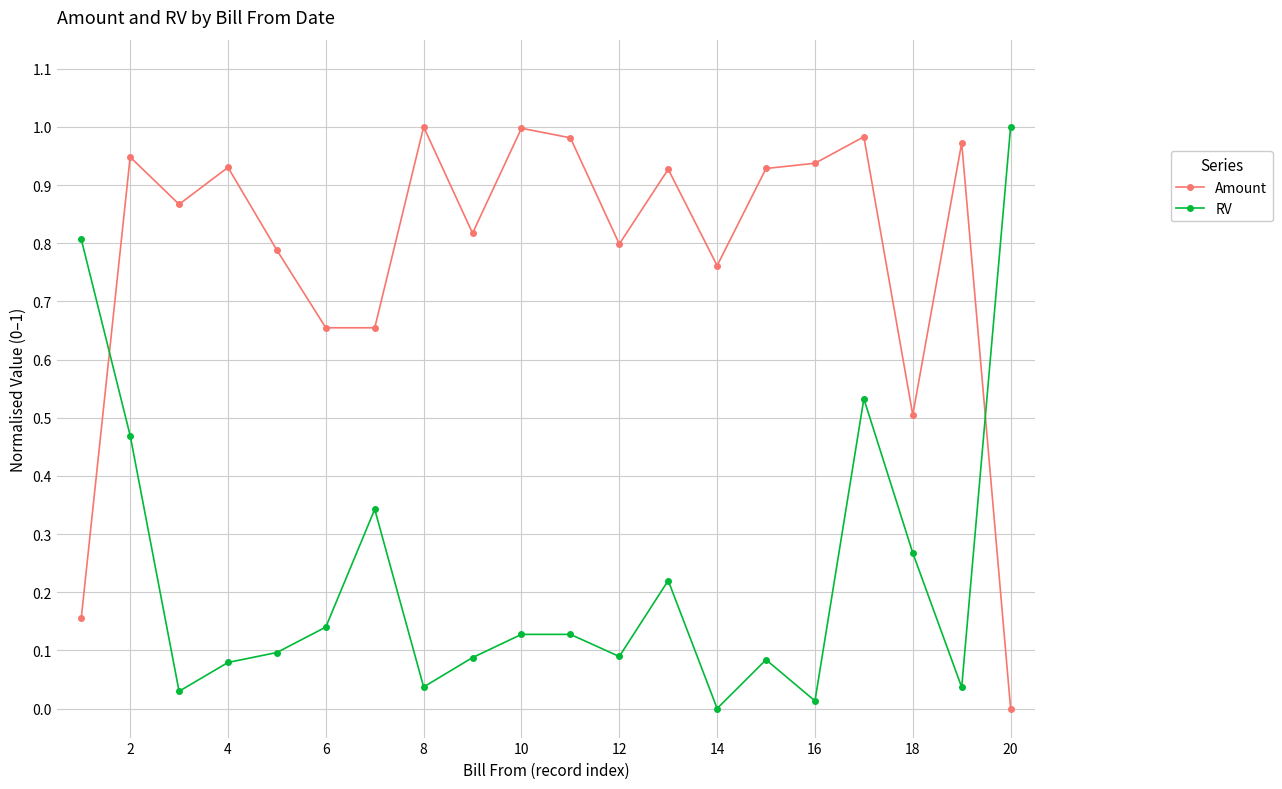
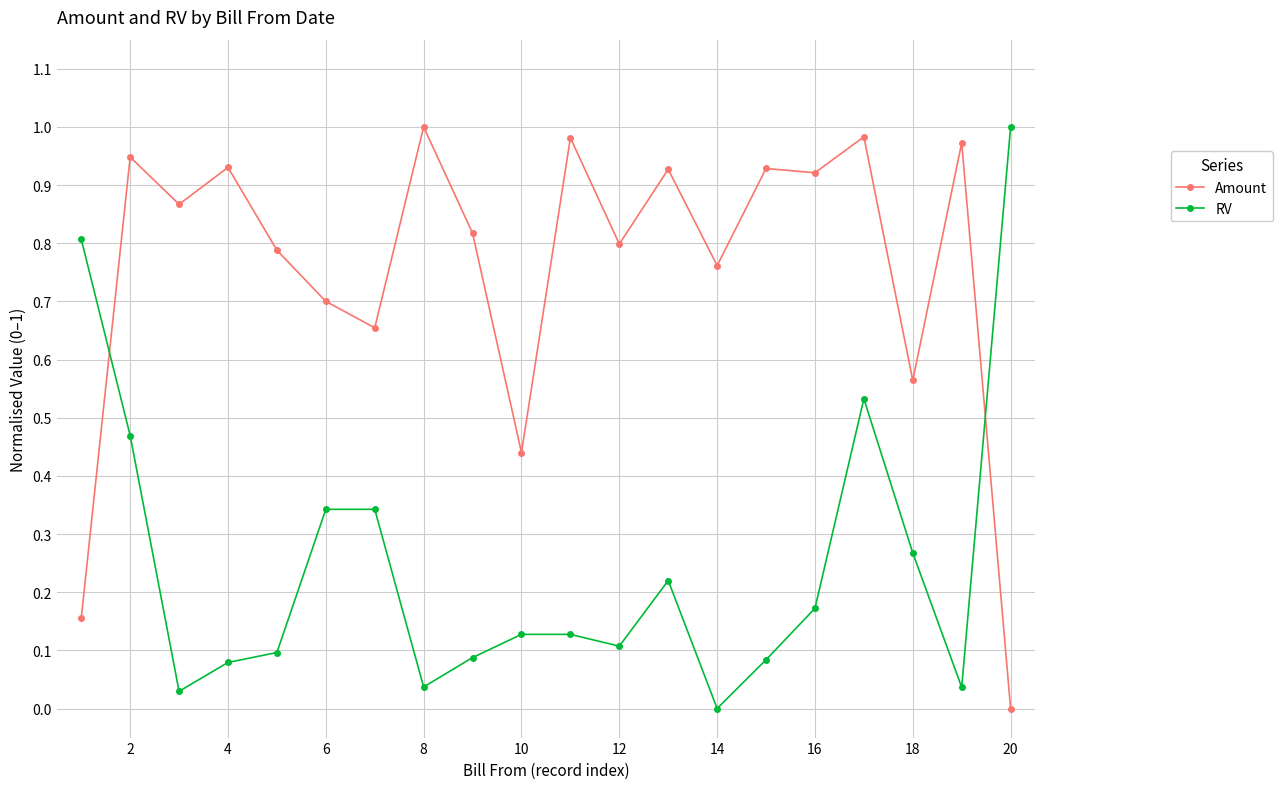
  {
    "Amount": {
      "2": 0.95,
      "4": 0.93,
-     "6": 0.65,
+     "6": 0.70,
      "8": 1.00,
-     "10": 1.00,
+     "10": 0.44,
      "12": 0.80,
      "14": 0.76,
-     "16": 0.94,
-     "18": 0.50,
+     "16": 0.92,
+     "18": 0.56,
      "20": 0.00
    },
    "RV": {
      "2": 0.47,
      "4": 0.08,
-     "6": 0.14,
+     "6": 0.34,
      "8": 0.04,
      "10": 0.13,
-     "12": 0.09,
+     "12": 0.11,
      "14": 0.00,
-     "16": 0.01,
+     "16": 0.17,
      "18": 0.27,
      "20": 1.00
    }
  }
